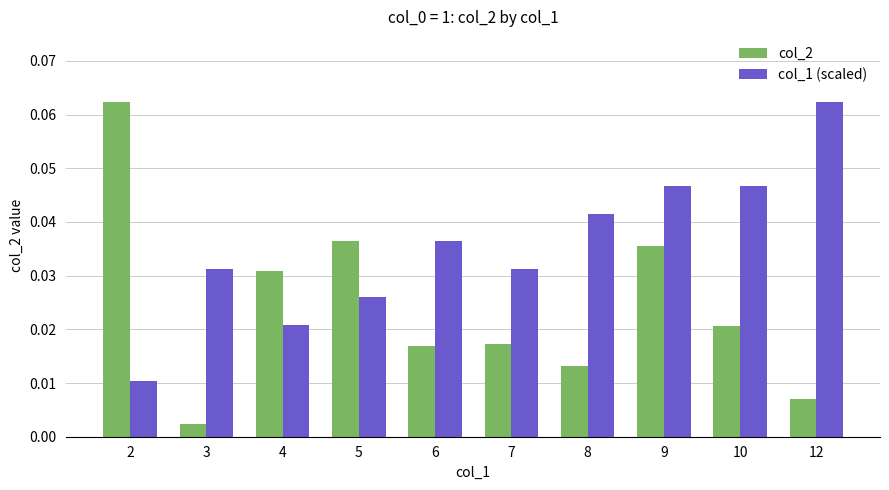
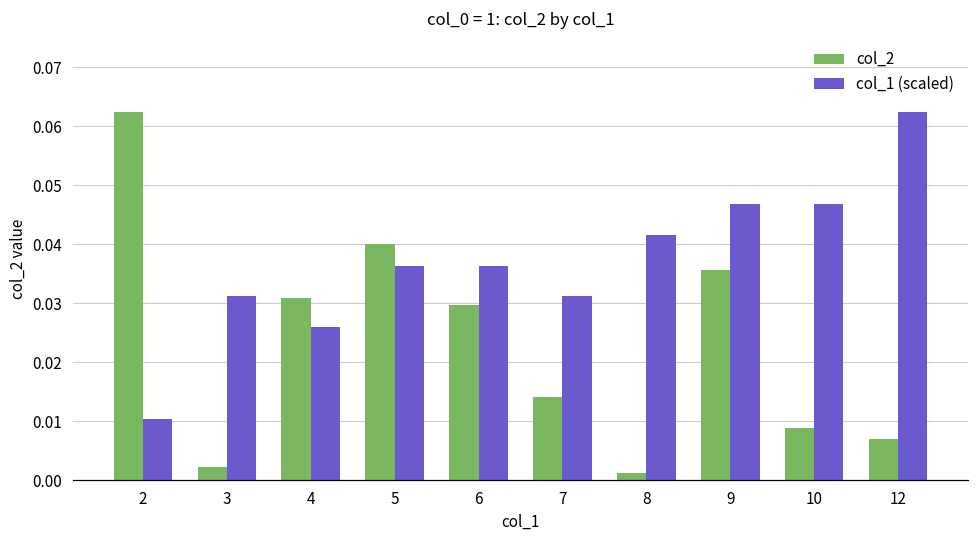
  {
    "col_2": {
      "2": 0.062,
      "3": 0.002,
      "4": 0.031,
-     "5": 0.036,
-     "6": 0.017,
-     "7": 0.017,
-     "8": 0.013,
+     "5": 0.040,
+     "6": 0.030,
+     "7": 0.014,
+     "8": 0.001,
      "9": 0.036,
-     "10": 0.021,
+     "10": 0.009,
      "12": 0.007
    },
    "col_1 (scaled)": {
      "2": 0.010,
      "3": 0.031,
-     "4": 0.021,
-     "5": 0.026,
+     "4": 0.026,
+     "5": 0.036,
      "6": 0.036,
      "7": 0.031,
      "8": 0.042,
      "9": 0.047,
      "10": 0.047,
      "12": 0.062
    }
  }
